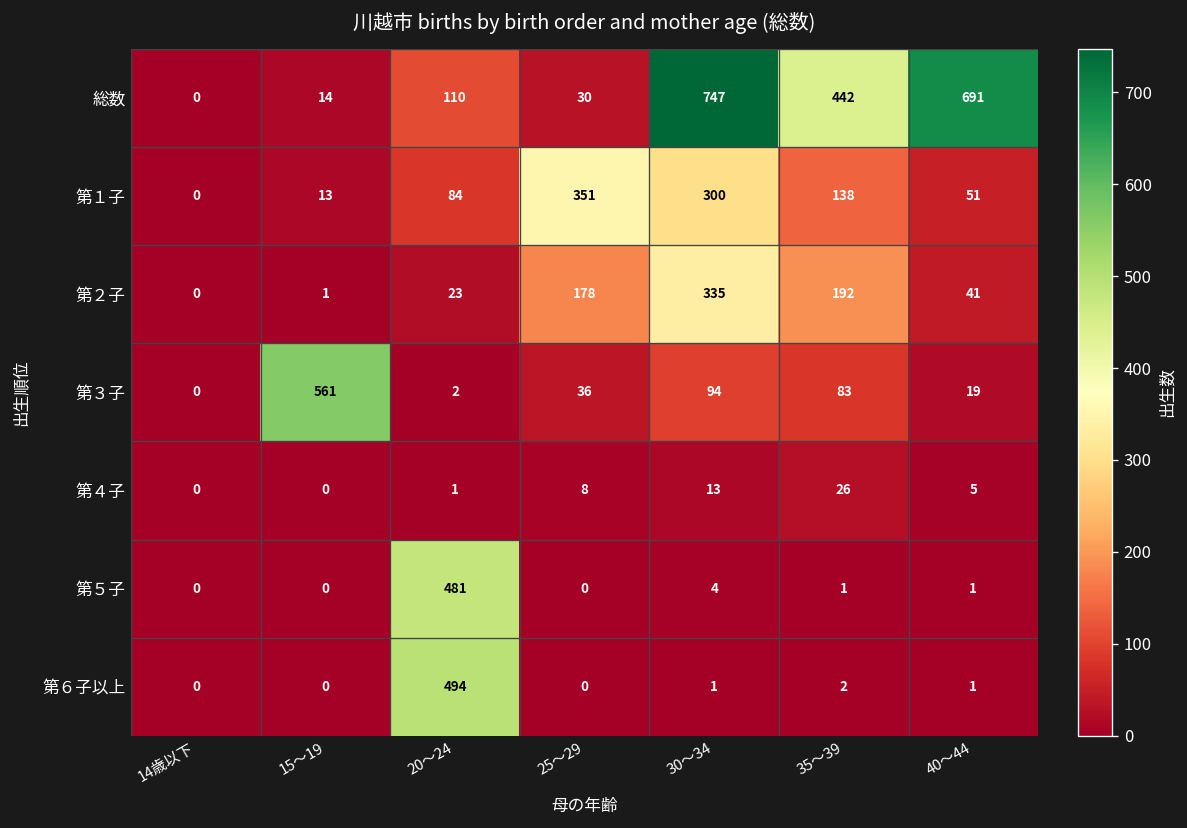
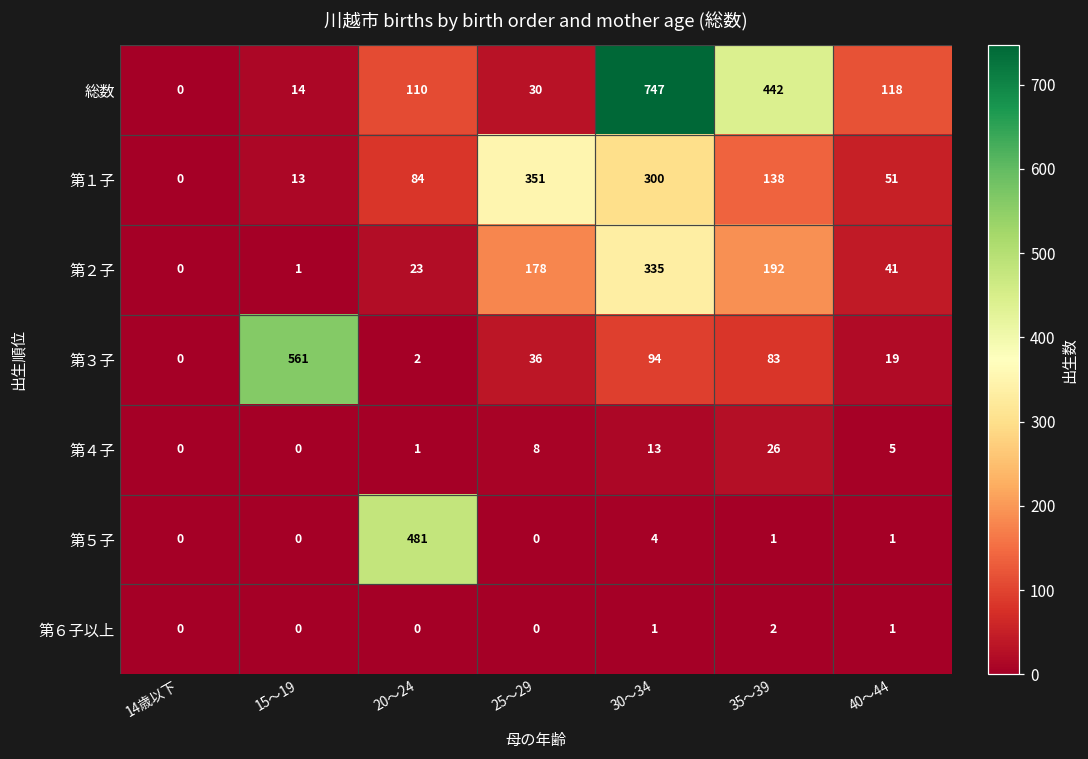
  {
    "総数": {
      "14歳以下": 0,
      "15～19": 14,
      "20～24": 110,
      "25～29": 30,
      "30～34": 747,
      "35～39": 442,
-     "40～44": 691
+     "40～44": 118
    },
    "第１子": {
      "14歳以下": 0,
      "15～19": 13,
      "20～24": 84,
      "25～29": 351,
      "30～34": 300,
      "35～39": 138,
      "40～44": 51
    },
    "第２子": {
      "14歳以下": 0,
      "15～19": 1,
      "20～24": 23,
      "25～29": 178,
      "30～34": 335,
      "35～39": 192,
      "40～44": 41
    },
    "第３子": {
      "14歳以下": 0,
      "15～19": 561,
      "20～24": 2,
      "25～29": 36,
      "30～34": 94,
      "35～39": 83,
      "40～44": 19
    },
    "第４子": {
      "14歳以下": 0,
      "15～19": 0,
      "20～24": 1,
      "25～29": 8,
      "30～34": 13,
      "35～39": 26,
      "40～44": 5
    },
    "第５子": {
      "14歳以下": 0,
      "15～19": 0,
      "20～24": 481,
      "25～29": 0,
      "30～34": 4,
      "35～39": 1,
      "40～44": 1
    },
    "第６子以上": {
      "14歳以下": 0,
      "15～19": 0,
-     "20～24": 494,
+     "20～24": 0,
      "25～29": 0,
      "30～34": 1,
      "35～39": 2,
      "40～44": 1
    }
  }
